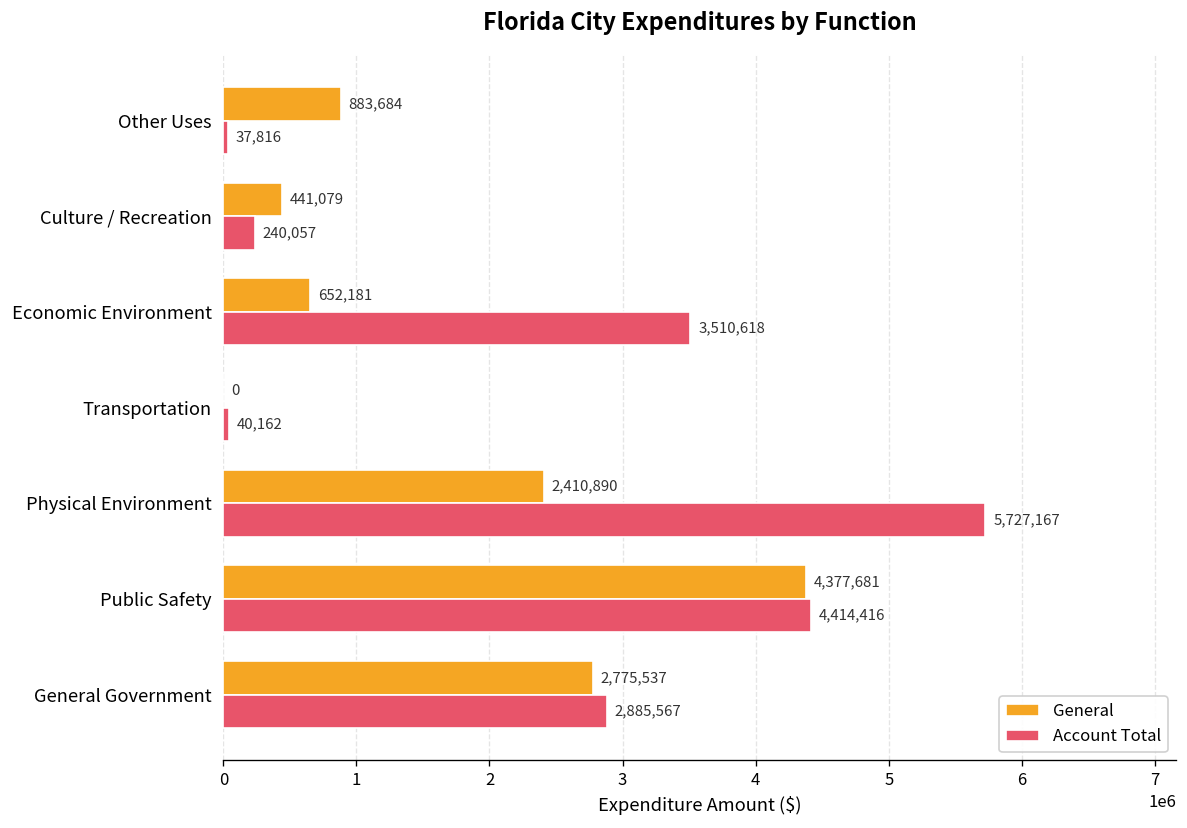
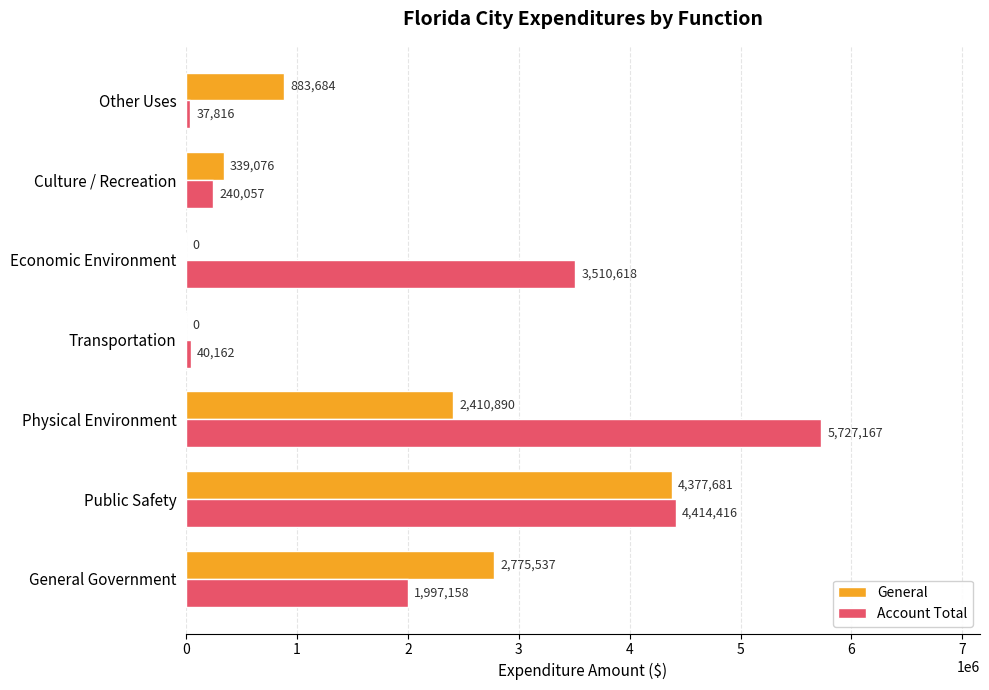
  {
    "General": {
      "Other Uses": "883,684",
-     "Culture / Recreation": "441,079",
-     "Economic Environment": "652,181",
+     "Culture / Recreation": "339,076",
+     "Economic Environment": "0",
      "Transportation": "0",
      "Physical Environment": "2,410,890",
      "Public Safety": "4,377,681",
      "General Government": "2,775,537"
    },
    "Account Total": {
      "Other Uses": "37,816",
      "Culture / Recreation": "240,057",
      "Economic Environment": "3,510,618",
      "Transportation": "40,162",
      "Physical Environment": "5,727,167",
      "Public Safety": "4,414,416",
-     "General Government": "2,885,567"
+     "General Government": "1,997,158"
    }
  }
